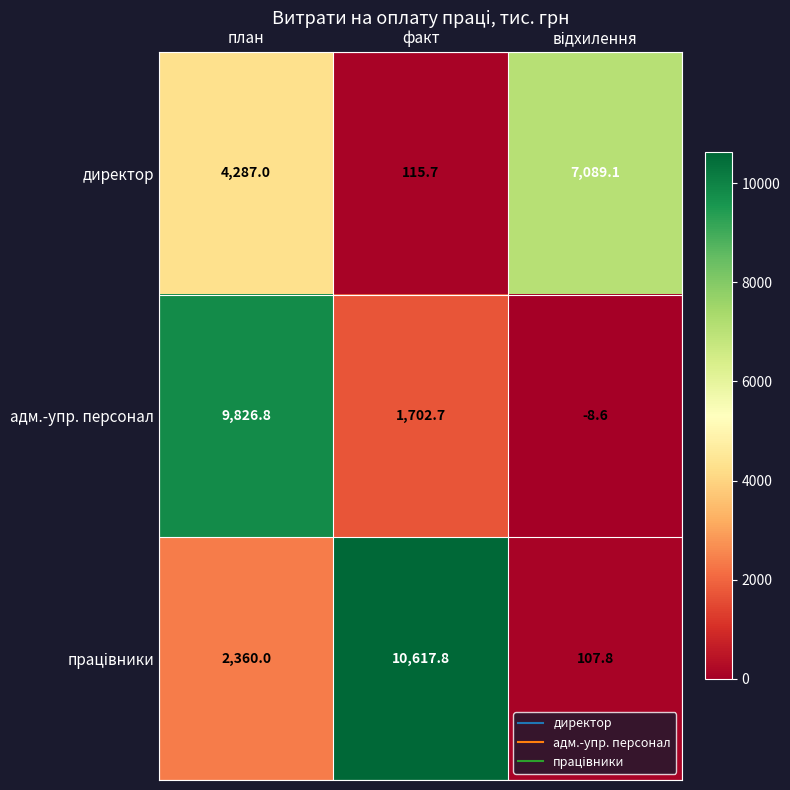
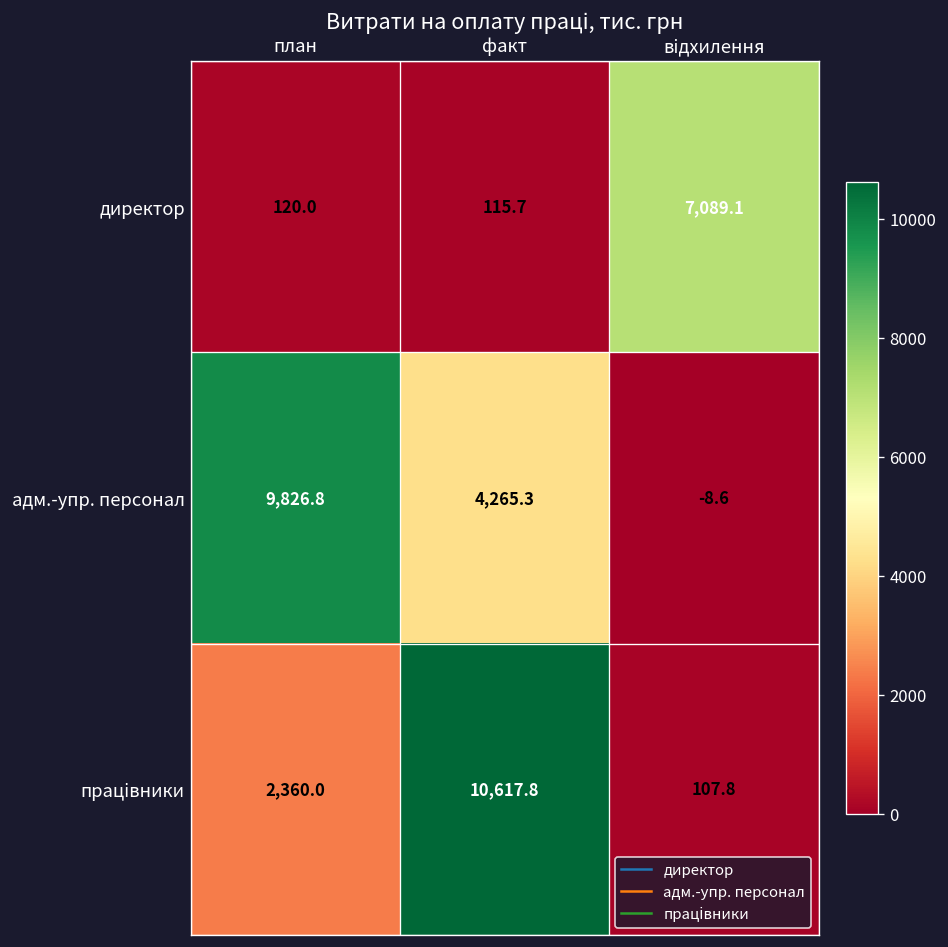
  {
    "директор": {
-     "план": "4,287.0",
+     "план": "120.0",
      "факт": "115.7",
      "відхилення": "7,089.1"
    },
    "адм.-упр. персонал": {
      "план": "9,826.8",
-     "факт": "1,702.7",
+     "факт": "4,265.3",
      "відхилення": "-8.6"
    },
    "працівники": {
      "план": "2,360.0",
      "факт": "10,617.8",
      "відхилення": "107.8"
    }
  }
